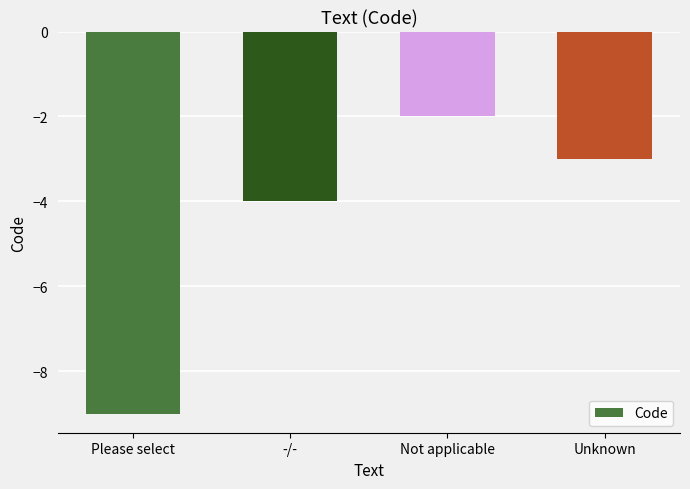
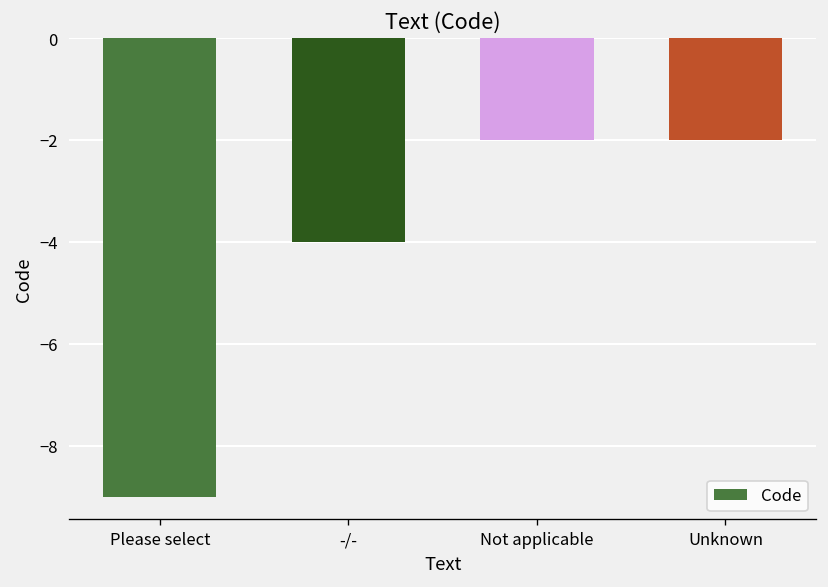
  {
    "Please select": -9,
    "-/-": -4,
    "Not applicable": -2,
-   "Unknown": -3
+   "Unknown": -2
  }
